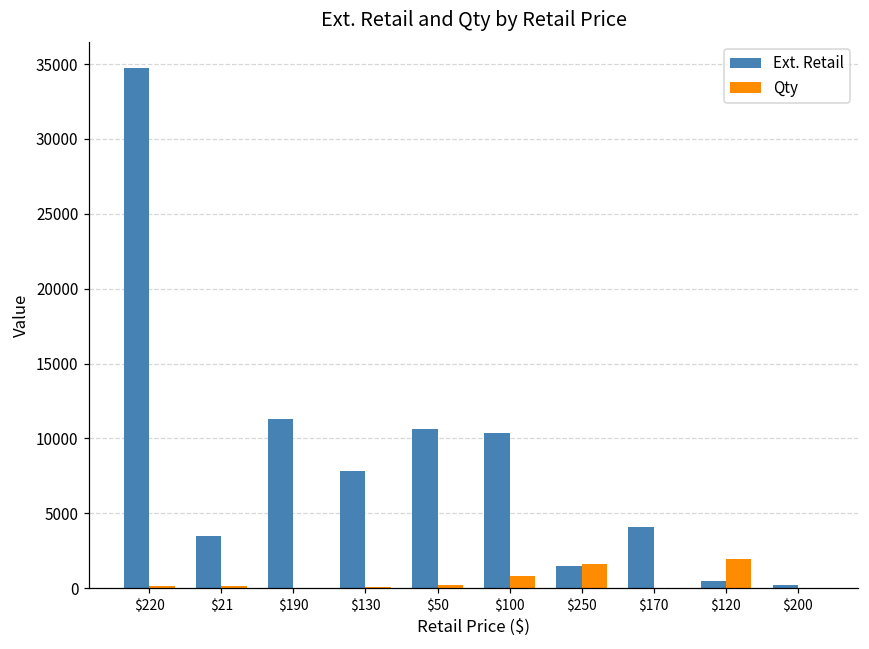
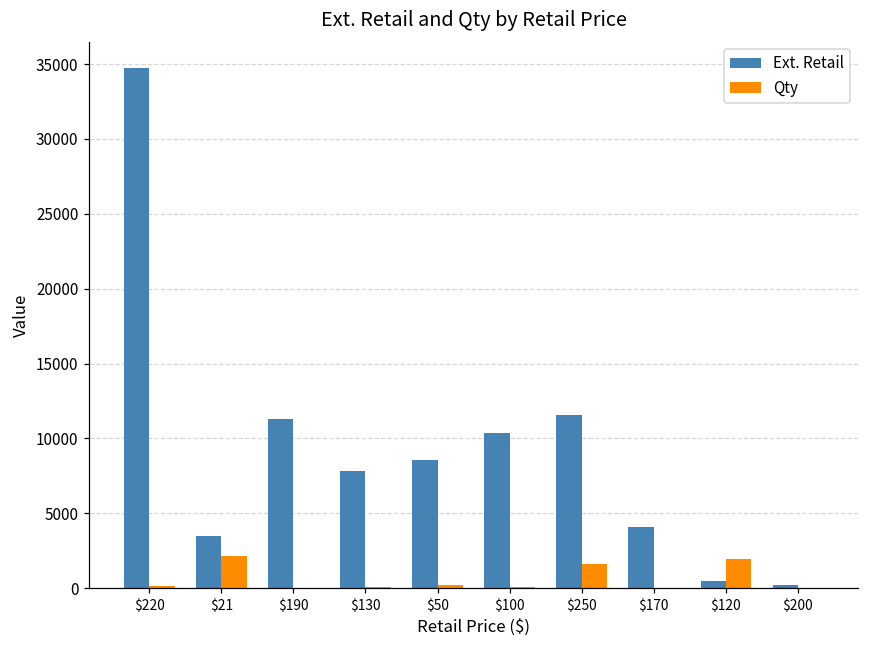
  {
    "Ext. Retail": {
      "$220": 34800,
      "$21": 3500,
      "$190": 11300,
      "$130": 7800,
-     "$50": 10700,
+     "$50": 8600,
      "$100": 10400,
-     "$250": 1500,
+     "$250": 11500,
      "$170": 4100,
      "$120": 500,
      "$200": 200
    },
    "Qty": {
-     "$21": 200,
+     "$21": 2200,
      "$50": 200,
-     "$100": 800,
+     "$100": 100,
      "$250": 1600,
      "$120": 2000
    }
  }
